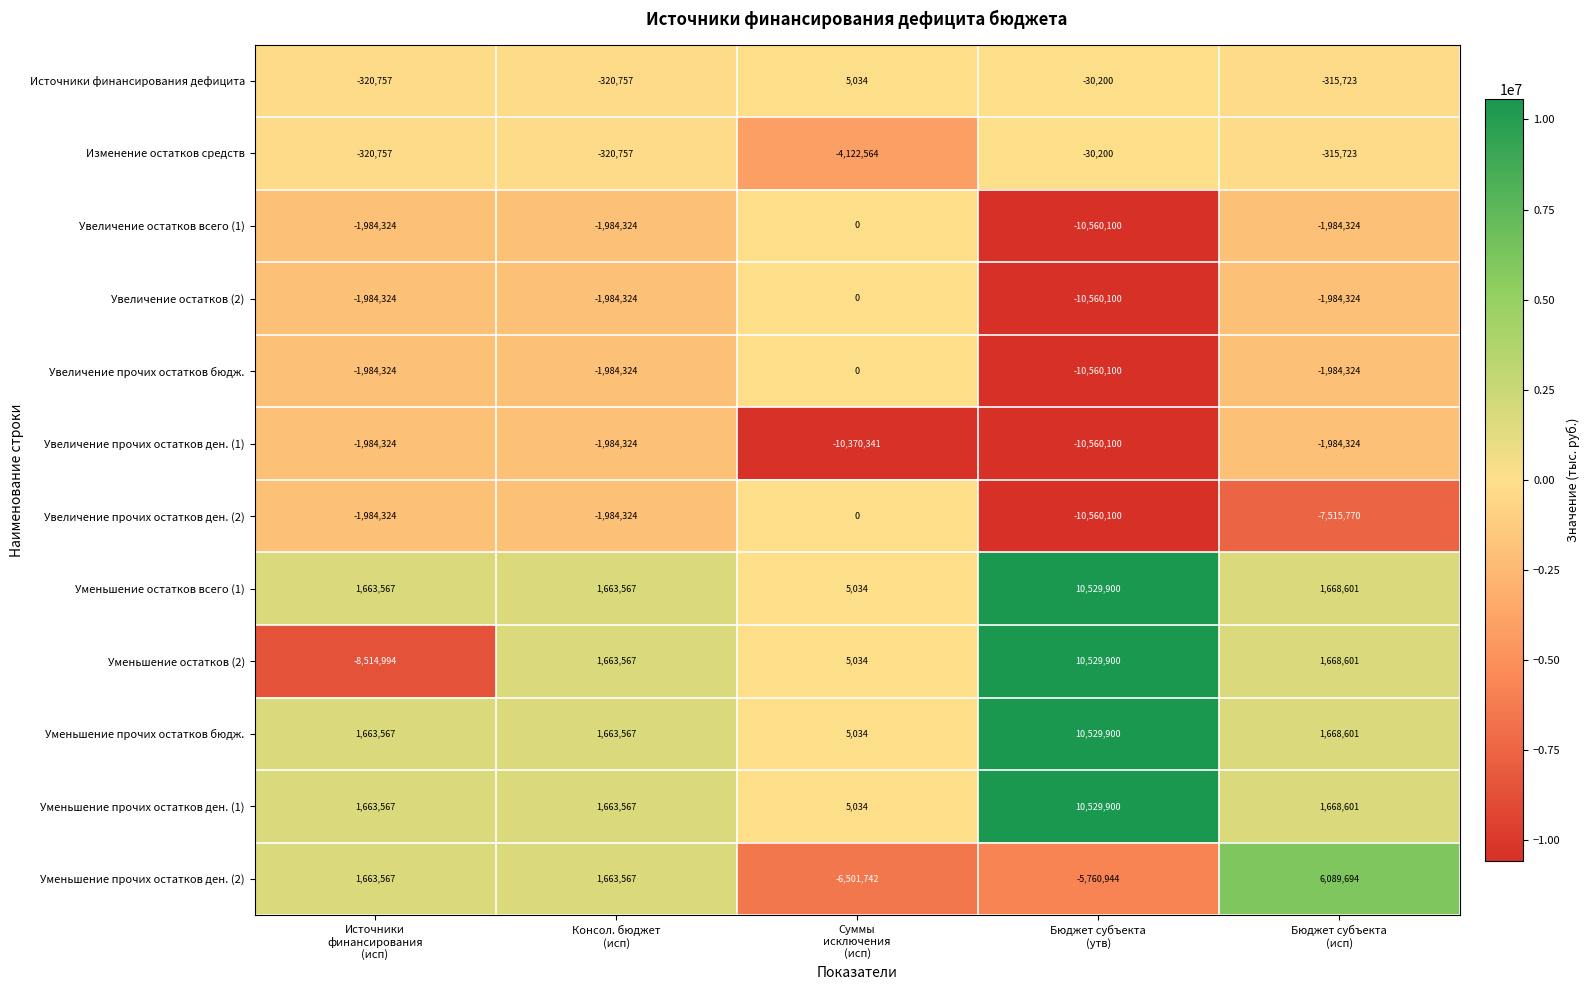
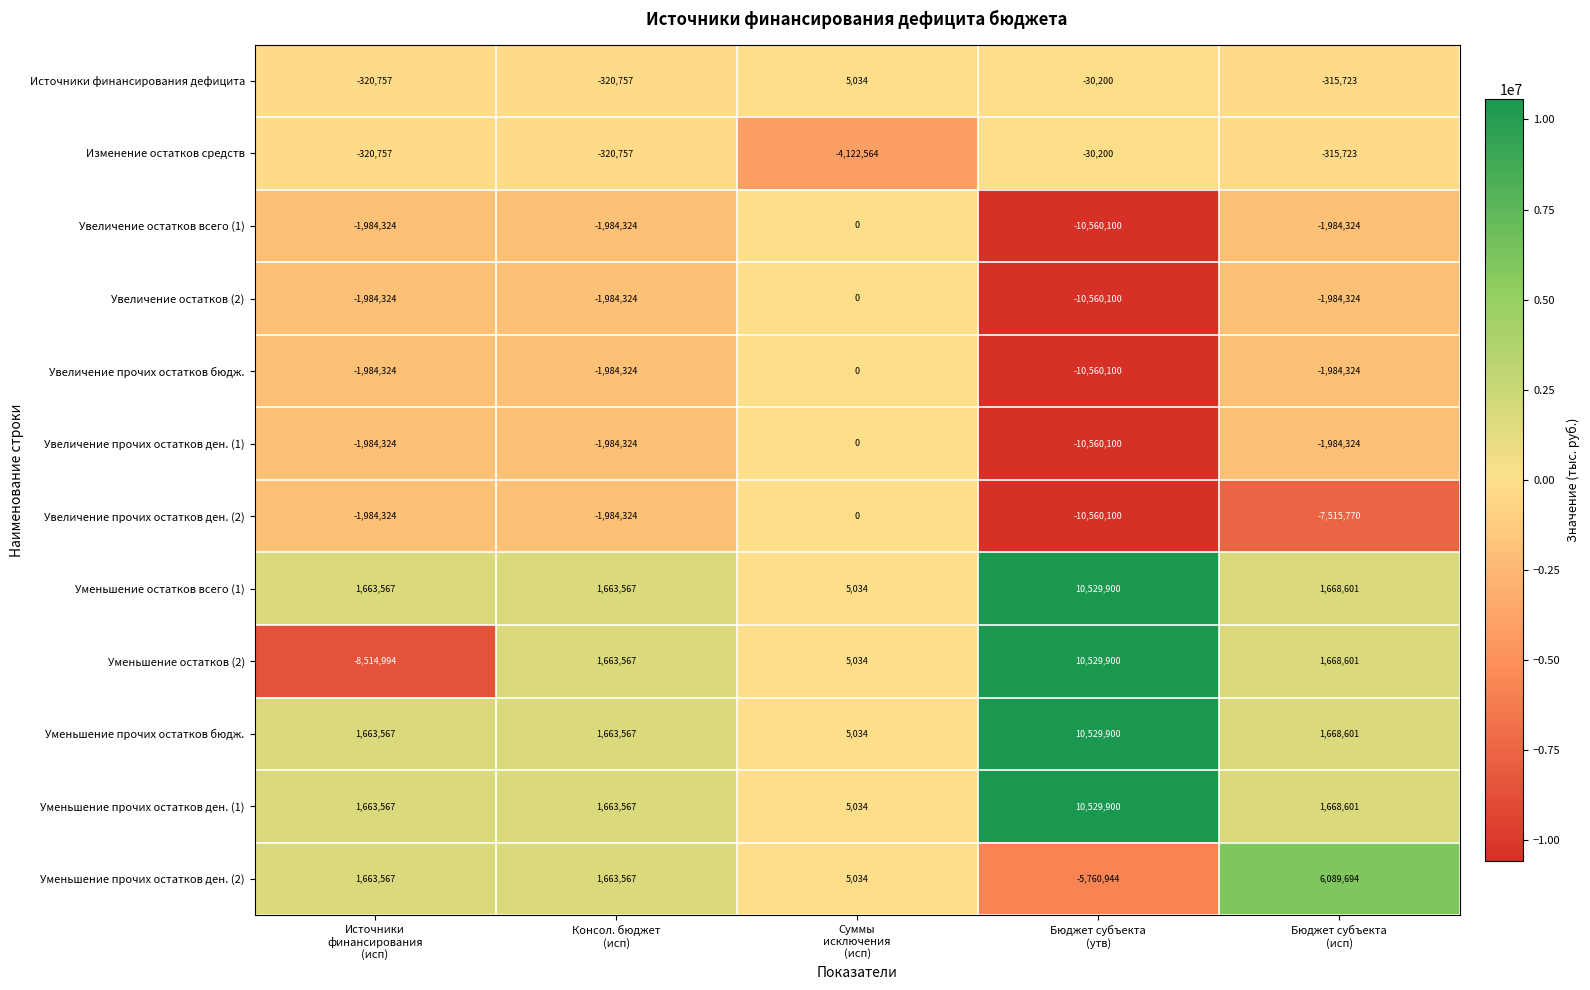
  {
    "Источники финансирования дефицита": {
      "Источники финансирования (исп)": "-320,757",
      "Консол. бюджет (исп)": "-320,757",
      "Суммы исключения (исп)": "5,034",
      "Бюджет субъекта (утв)": "-30,200",
      "Бюджет субъекта (исп)": "-315,723"
    },
    "Изменение остатков средств": {
      "Источники финансирования (исп)": "-320,757",
      "Консол. бюджет (исп)": "-320,757",
      "Суммы исключения (исп)": "-4,122,564",
      "Бюджет субъекта (утв)": "-30,200",
      "Бюджет субъекта (исп)": "-315,723"
    },
    "Увеличение остатков всего (1)": {
      "Источники финансирования (исп)": "-1,984,324",
      "Консол. бюджет (исп)": "-1,984,324",
      "Суммы исключения (исп)": "0",
      "Бюджет субъекта (утв)": "-10,560,100",
      "Бюджет субъекта (исп)": "-1,984,324"
    },
    "Увеличение остатков (2)": {
      "Источники финансирования (исп)": "-1,984,324",
      "Консол. бюджет (исп)": "-1,984,324",
      "Суммы исключения (исп)": "0",
      "Бюджет субъекта (утв)": "-10,560,100",
      "Бюджет субъекта (исп)": "-1,984,324"
    },
    "Увеличение прочих остатков бюдж.": {
      "Источники финансирования (исп)": "-1,984,324",
      "Консол. бюджет (исп)": "-1,984,324",
      "Суммы исключения (исп)": "0",
      "Бюджет субъекта (утв)": "-10,560,100",
      "Бюджет субъекта (исп)": "-1,984,324"
    },
    "Увеличение прочих остатков ден. (1)": {
      "Источники финансирования (исп)": "-1,984,324",
      "Консол. бюджет (исп)": "-1,984,324",
-     "Суммы исключения (исп)": "-10,370,341",
+     "Суммы исключения (исп)": "0",
      "Бюджет субъекта (утв)": "-10,560,100",
      "Бюджет субъекта (исп)": "-1,984,324"
    },
    "Увеличение прочих остатков ден. (2)": {
      "Источники финансирования (исп)": "-1,984,324",
      "Консол. бюджет (исп)": "-1,984,324",
      "Суммы исключения (исп)": "0",
      "Бюджет субъекта (утв)": "-10,560,100",
      "Бюджет субъекта (исп)": "-7,515,770"
    },
    "Уменьшение остатков всего (1)": {
      "Источники финансирования (исп)": "1,663,567",
      "Консол. бюджет (исп)": "1,663,567",
      "Суммы исключения (исп)": "5,034",
      "Бюджет субъекта (утв)": "10,529,900",
      "Бюджет субъекта (исп)": "1,668,601"
    },
    "Уменьшение остатков (2)": {
      "Источники финансирования (исп)": "-8,514,994",
      "Консол. бюджет (исп)": "1,663,567",
      "Суммы исключения (исп)": "5,034",
      "Бюджет субъекта (утв)": "10,529,900",
      "Бюджет субъекта (исп)": "1,668,601"
    },
    "Уменьшение прочих остатков бюдж.": {
      "Источники финансирования (исп)": "1,663,567",
      "Консол. бюджет (исп)": "1,663,567",
      "Суммы исключения (исп)": "5,034",
      "Бюджет субъекта (утв)": "10,529,900",
      "Бюджет субъекта (исп)": "1,668,601"
    },
    "Уменьшение прочих остатков ден. (1)": {
      "Источники финансирования (исп)": "1,663,567",
      "Консол. бюджет (исп)": "1,663,567",
      "Суммы исключения (исп)": "5,034",
      "Бюджет субъекта (утв)": "10,529,900",
      "Бюджет субъекта (исп)": "1,668,601"
    },
    "Уменьшение прочих остатков ден. (2)": {
      "Источники финансирования (исп)": "1,663,567",
      "Консол. бюджет (исп)": "1,663,567",
-     "Суммы исключения (исп)": "-6,501,742",
+     "Суммы исключения (исп)": "5,034",
      "Бюджет субъекта (утв)": "-5,760,944",
      "Бюджет субъекта (исп)": "6,089,694"
    }
  }
